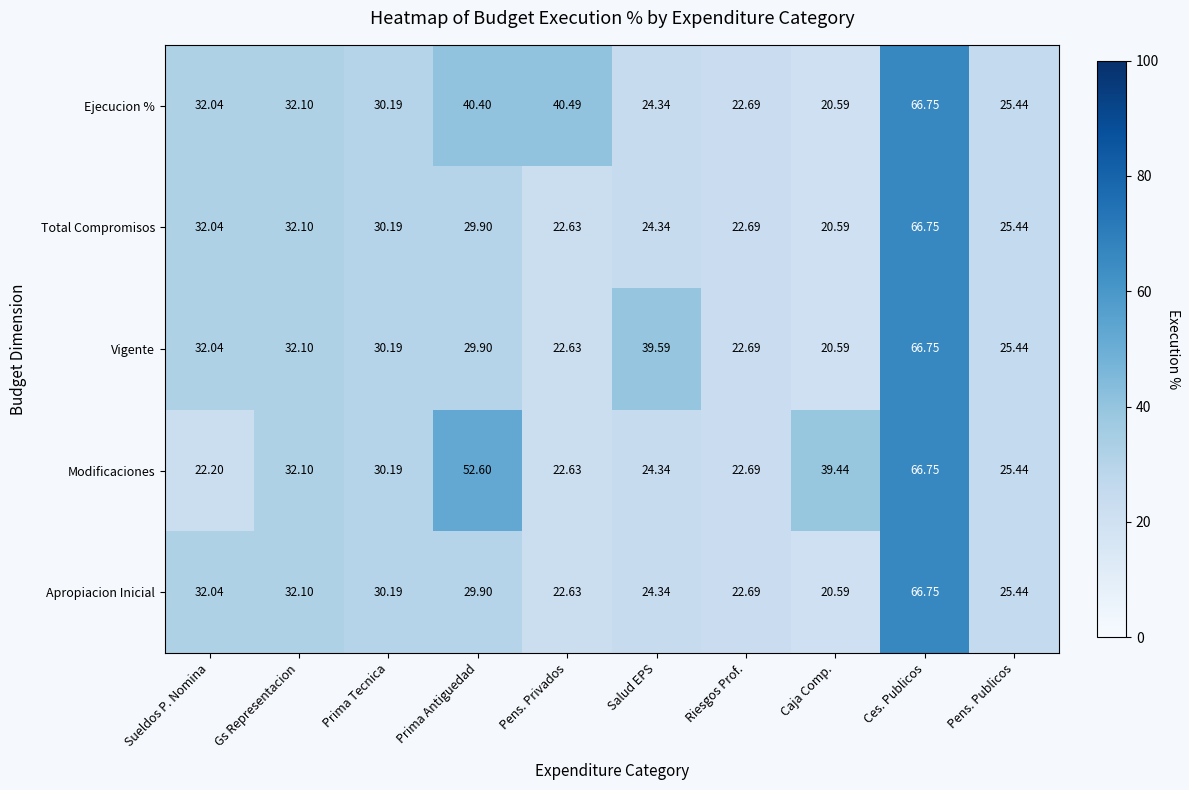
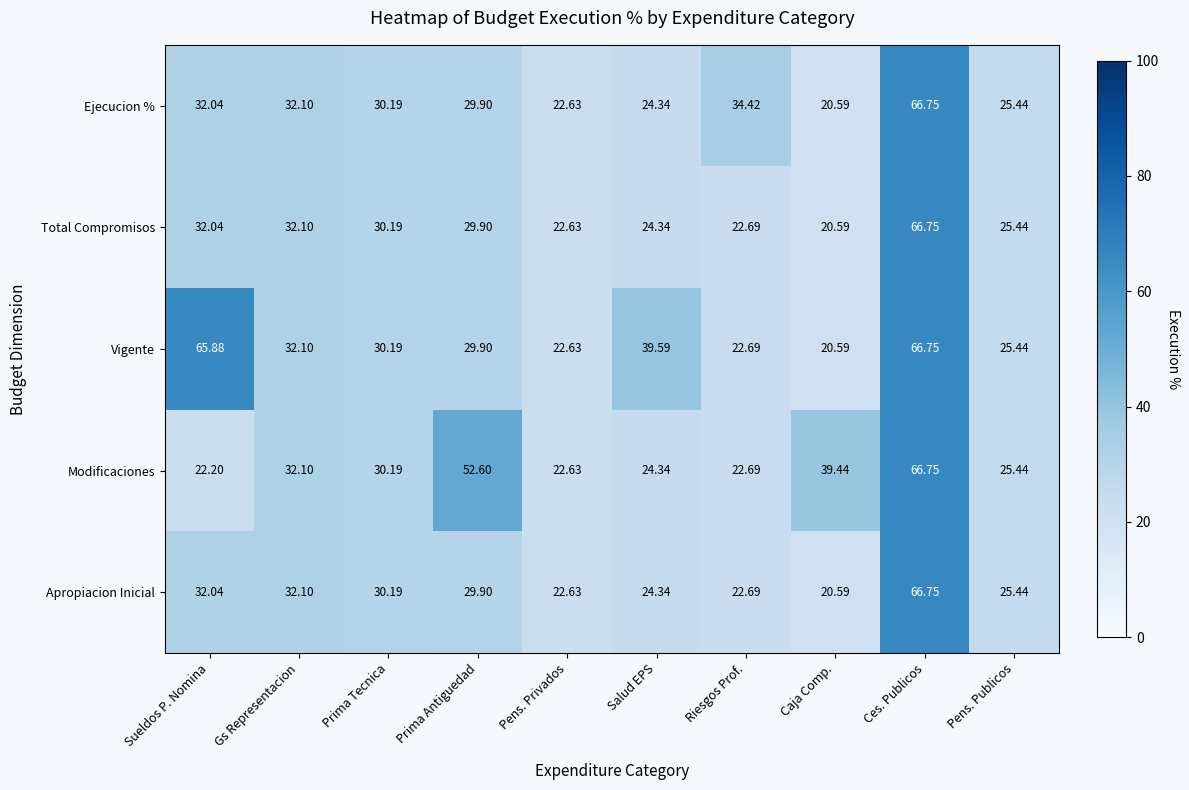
  {
    "Ejecucion %": {
      "Sueldos P. Nomina": 32.04,
      "Gs Representacion": 32.10,
      "Prima Tecnica": 30.19,
-     "Prima Antiguedad": 40.40,
-     "Pens. Privados": 40.49,
+     "Prima Antiguedad": 29.90,
+     "Pens. Privados": 22.63,
      "Salud EPS": 24.34,
-     "Riesgos Prof.": 22.69,
+     "Riesgos Prof.": 34.42,
      "Caja Comp.": 20.59,
      "Ces. Publicos": 66.75,
      "Pens. Publicos": 25.44
    },
    "Total Compromisos": {
      "Sueldos P. Nomina": 32.04,
      "Gs Representacion": 32.10,
      "Prima Tecnica": 30.19,
      "Prima Antiguedad": 29.90,
      "Pens. Privados": 22.63,
      "Salud EPS": 24.34,
      "Riesgos Prof.": 22.69,
      "Caja Comp.": 20.59,
      "Ces. Publicos": 66.75,
      "Pens. Publicos": 25.44
    },
    "Vigente": {
-     "Sueldos P. Nomina": 32.04,
+     "Sueldos P. Nomina": 65.88,
      "Gs Representacion": 32.10,
      "Prima Tecnica": 30.19,
      "Prima Antiguedad": 29.90,
      "Pens. Privados": 22.63,
      "Salud EPS": 39.59,
      "Riesgos Prof.": 22.69,
      "Caja Comp.": 20.59,
      "Ces. Publicos": 66.75,
      "Pens. Publicos": 25.44
    },
    "Modificaciones": {
      "Sueldos P. Nomina": 22.20,
      "Gs Representacion": 32.10,
      "Prima Tecnica": 30.19,
      "Prima Antiguedad": 52.60,
      "Pens. Privados": 22.63,
      "Salud EPS": 24.34,
      "Riesgos Prof.": 22.69,
      "Caja Comp.": 39.44,
      "Ces. Publicos": 66.75,
      "Pens. Publicos": 25.44
    },
    "Apropiacion Inicial": {
      "Sueldos P. Nomina": 32.04,
      "Gs Representacion": 32.10,
      "Prima Tecnica": 30.19,
      "Prima Antiguedad": 29.90,
      "Pens. Privados": 22.63,
      "Salud EPS": 24.34,
      "Riesgos Prof.": 22.69,
      "Caja Comp.": 20.59,
      "Ces. Publicos": 66.75,
      "Pens. Publicos": 25.44
    }
  }
